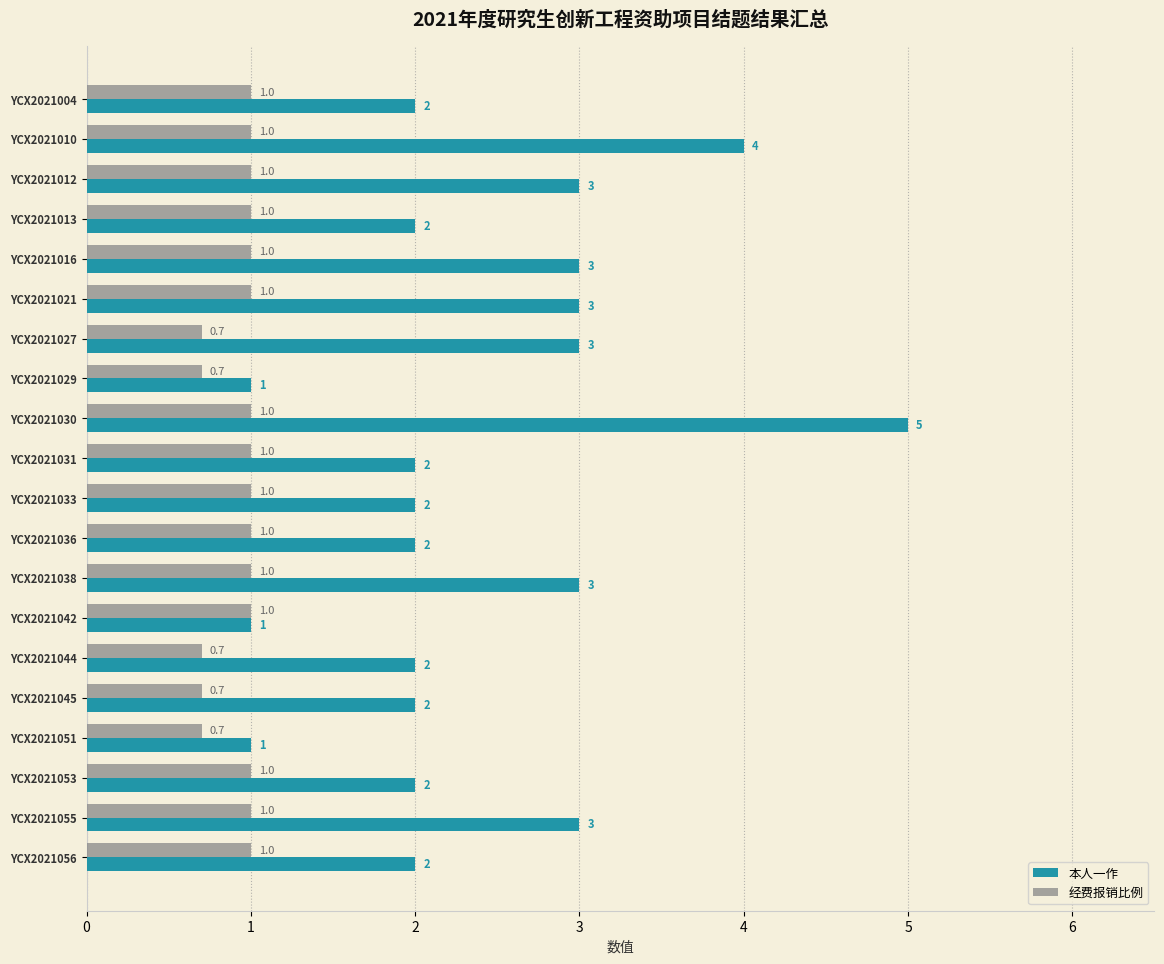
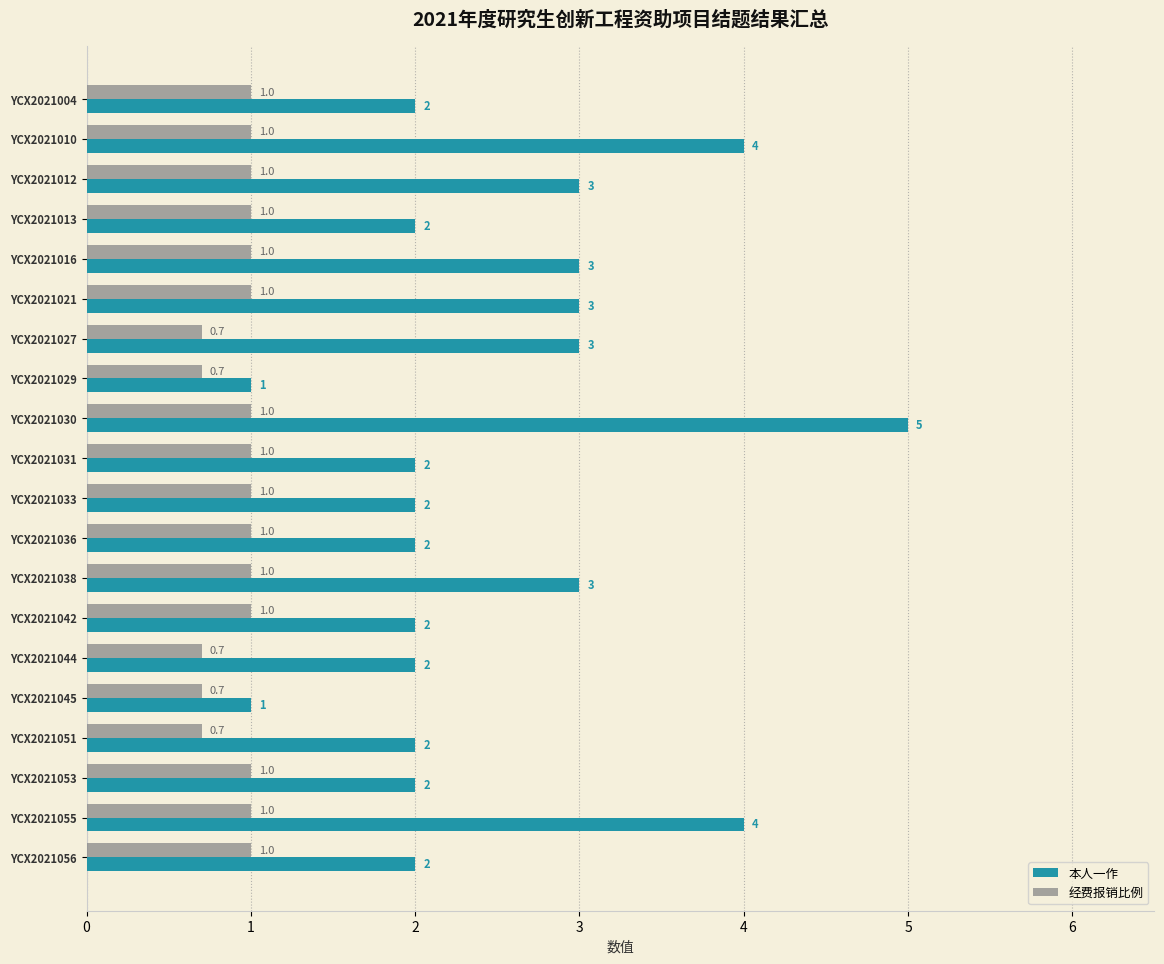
  {
    "本人一作": {
      "YCX2021004": 2,
      "YCX2021010": 4,
      "YCX2021012": 3,
      "YCX2021013": 2,
      "YCX2021016": 3,
      "YCX2021021": 3,
      "YCX2021027": 3,
      "YCX2021029": 1,
      "YCX2021030": 5,
      "YCX2021031": 2,
      "YCX2021033": 2,
      "YCX2021036": 2,
      "YCX2021038": 3,
-     "YCX2021042": 1,
+     "YCX2021042": 2,
      "YCX2021044": 2,
-     "YCX2021045": 2,
-     "YCX2021051": 1,
+     "YCX2021045": 1,
+     "YCX2021051": 2,
      "YCX2021053": 2,
-     "YCX2021055": 3,
+     "YCX2021055": 4,
      "YCX2021056": 2
    },
    "经费报销比例": {
      "YCX2021004": 1.0,
      "YCX2021010": 1.0,
      "YCX2021012": 1.0,
      "YCX2021013": 1.0,
      "YCX2021016": 1.0,
      "YCX2021021": 1.0,
      "YCX2021027": 0.7,
      "YCX2021029": 0.7,
      "YCX2021030": 1.0,
      "YCX2021031": 1.0,
      "YCX2021033": 1.0,
      "YCX2021036": 1.0,
      "YCX2021038": 1.0,
      "YCX2021042": 1.0,
      "YCX2021044": 0.7,
      "YCX2021045": 0.7,
      "YCX2021051": 0.7,
      "YCX2021053": 1.0,
      "YCX2021055": 1.0,
      "YCX2021056": 1.0
    }
  }
